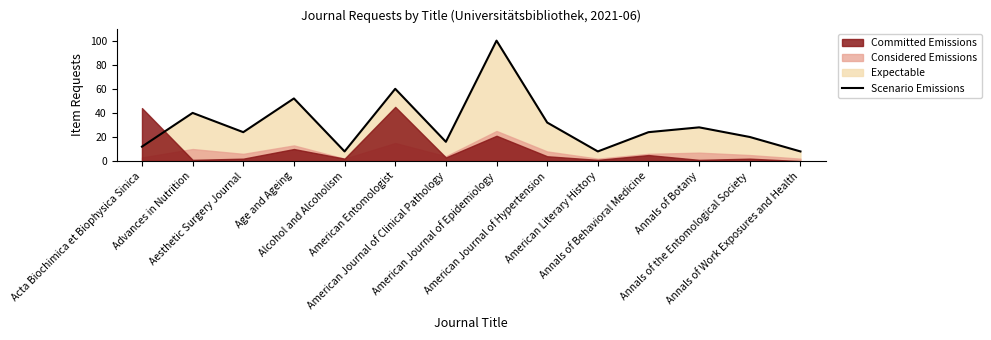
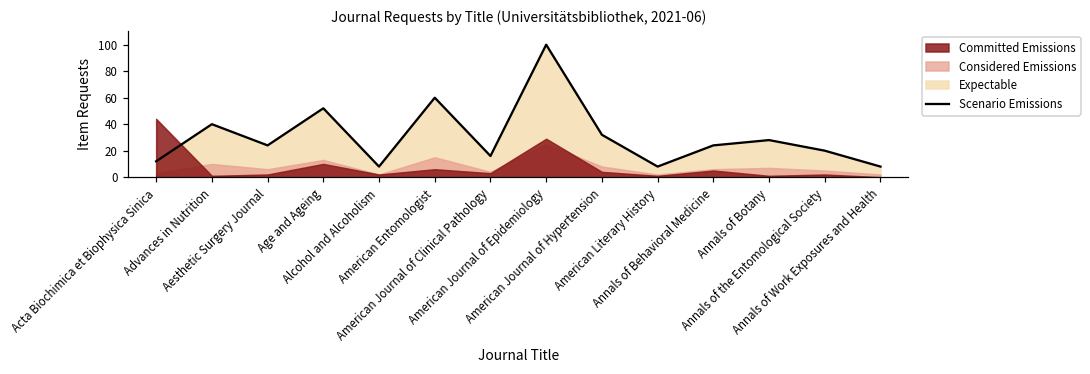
  {
    "Expectable": {
      "Acta Biochimica et Biophysica Sinica": 12,
      "Advances in Nutrition": 40,
      "Aesthetic Surgery Journal": 24,
      "Age and Ageing": 52,
      "Alcohol and Alcoholism": 8,
      "American Entomologist": 60,
      "American Journal of Clinical Pathology": 16,
      "American Journal of Epidemiology": 100,
      "American Journal of Hypertension": 32,
      "American Literary History": 8,
      "Annals of Behavioral Medicine": 24,
      "Annals of Botany": 28,
      "Annals of the Entomological Society": 20,
      "Annals of Work Exposures and Health": 8
    },
    "Considered Emissions": {
      "Acta Biochimica et Biophysica Sinica": 3,
      "Advances in Nutrition": 10,
      "Aesthetic Surgery Journal": 6,
      "Age and Ageing": 13,
      "American Entomologist": 15,
      "American Journal of Epidemiology": 25,
      "American Journal of Hypertension": 8,
      "Annals of Botany": 7,
      "Annals of the Entomological Society": 5
    },
    "Committed Emissions": {
      "Acta Biochimica et Biophysica Sinica": 44,
      "Age and Ageing": 10,
-     "American Entomologist": 45,
-     "American Journal of Epidemiology": 21,
+     "American Entomologist": 6,
+     "American Journal of Epidemiology": 29,
      "American Journal of Hypertension": 4
    }
  }
